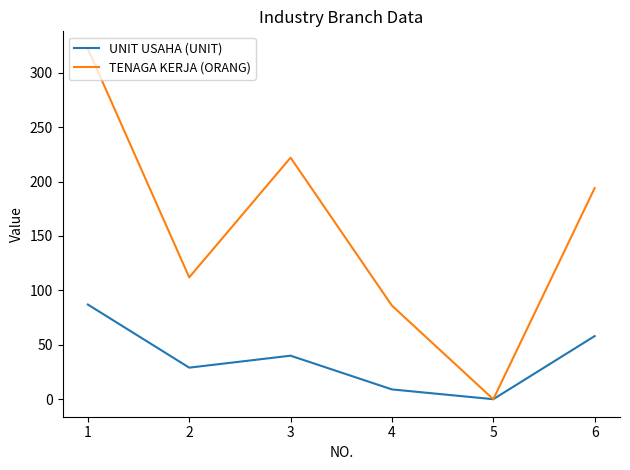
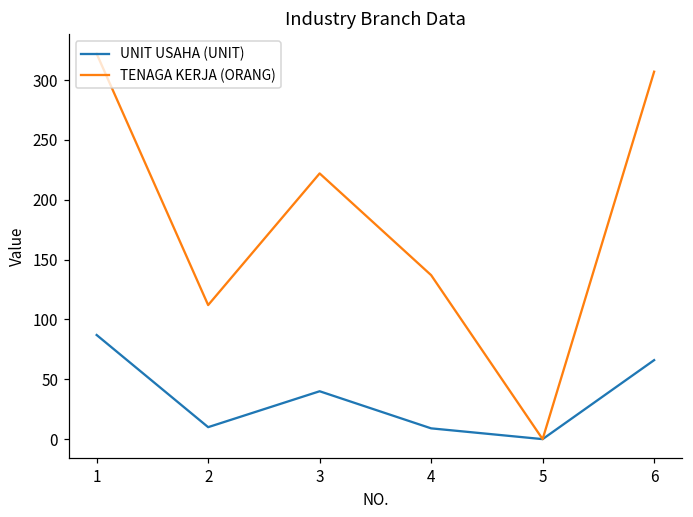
  {
    "UNIT USAHA (UNIT)": {
      "1": 87,
-     "2": 29,
+     "2": 10,
      "3": 40,
      "4": 9,
-     "6": 58
+     "6": 66
    },
    "TENAGA KERJA (ORANG)": {
      "2": 112,
      "3": 222,
-     "4": 86,
-     "6": 194
+     "4": 137,
+     "6": 307
    }
  }
